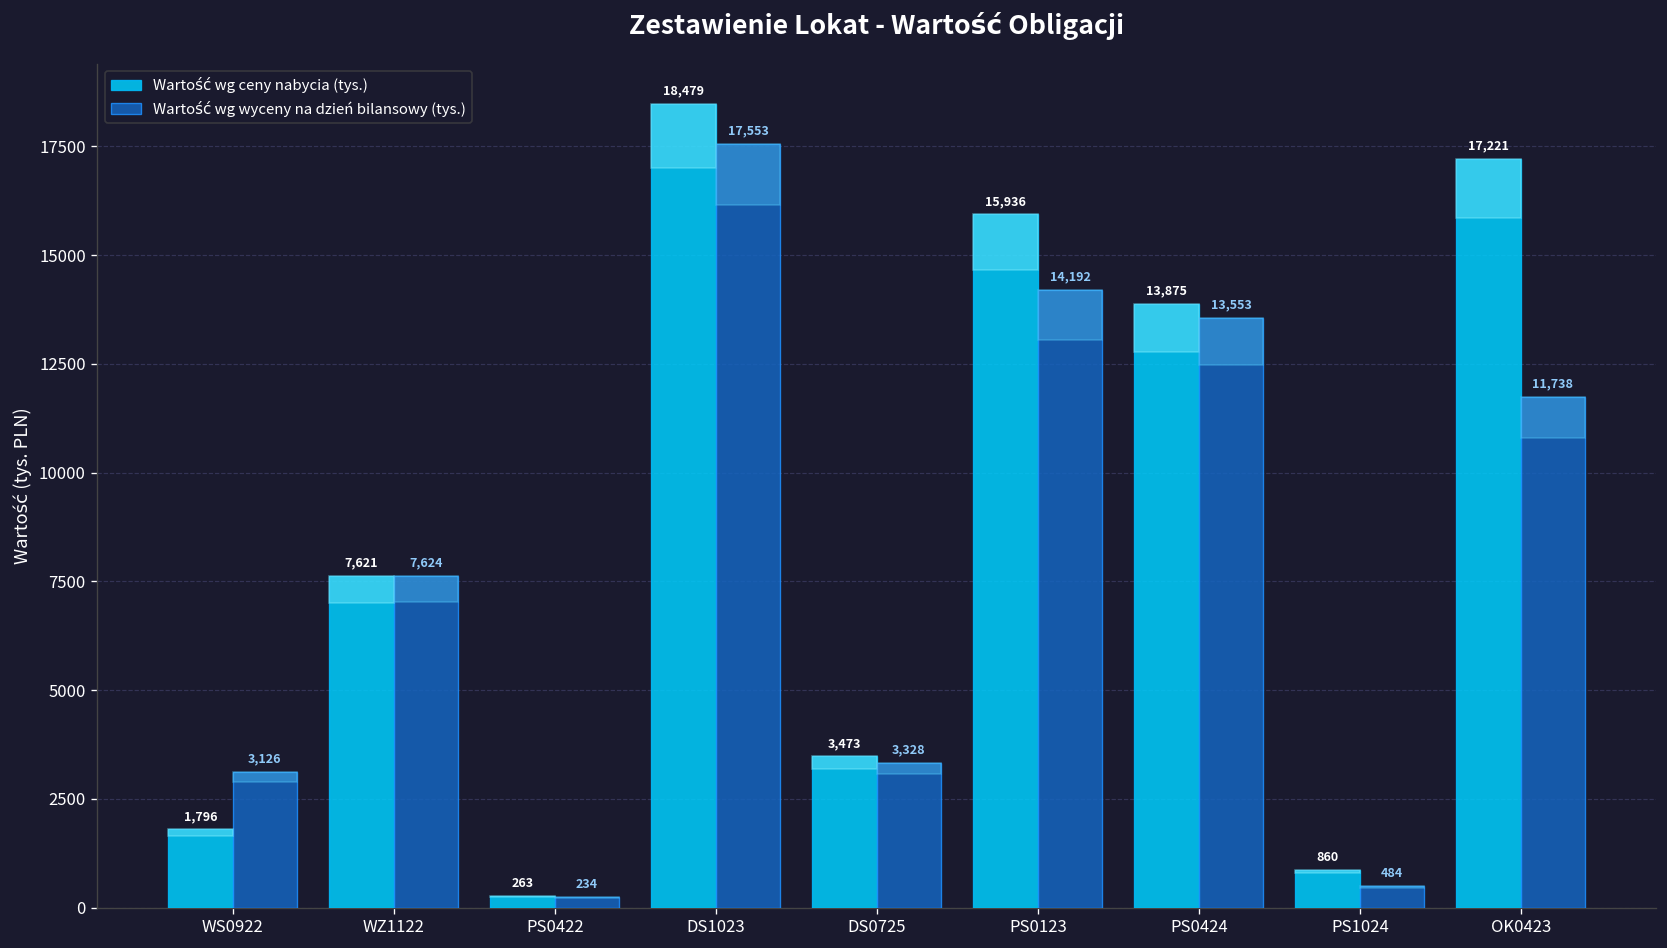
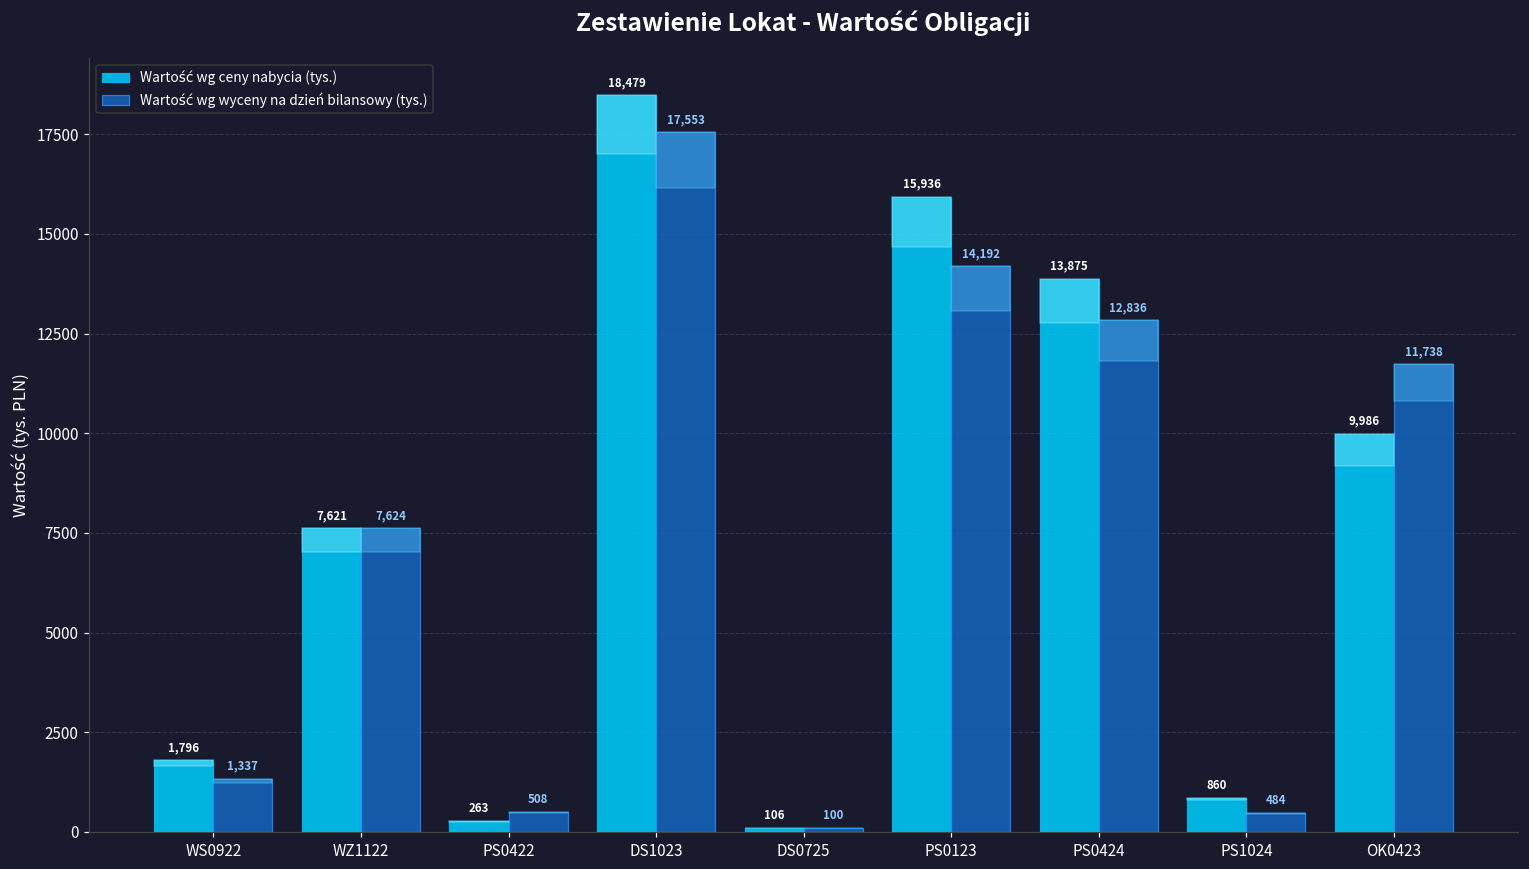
  {
    "Wartość wg ceny nabycia (tys.)": {
      "WS0922": "1,796",
      "WZ1122": "7,621",
      "PS0422": "263",
      "DS1023": "18,479",
-     "DS0725": "3,473",
+     "DS0725": "106",
      "PS0123": "15,936",
      "PS0424": "13,875",
      "PS1024": "860",
-     "OK0423": "17,221"
+     "OK0423": "9,986"
    },
    "Wartość wg wyceny na dzień bilansowy (tys.)": {
-     "WS0922": "3,126",
+     "WS0922": "1,337",
      "WZ1122": "7,624",
-     "PS0422": "234",
+     "PS0422": "508",
      "DS1023": "17,553",
-     "DS0725": "3,328",
+     "DS0725": "100",
      "PS0123": "14,192",
-     "PS0424": "13,553",
+     "PS0424": "12,836",
      "PS1024": "484",
      "OK0423": "11,738"
    }
  }
